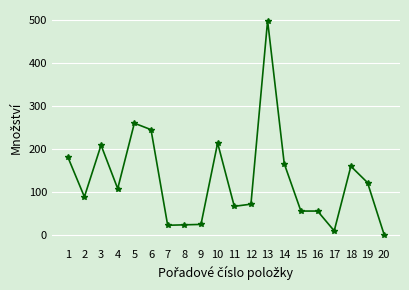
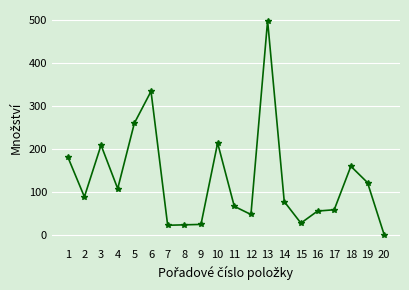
  {
    "1": 180,
    "2": 90,
    "3": 210,
    "4": 110,
    "5": 260,
-   "6": 250,
+   "6": 330,
    "7": 20,
    "8": 20,
    "9": 30,
    "10": 210,
    "11": 70,
-   "12": 70,
+   "12": 50,
    "13": 500,
-   "14": 170,
-   "15": 60,
+   "14": 80,
+   "15": 30,
    "16": 60,
-   "17": 10,
+   "17": 60,
    "18": 160,
    "19": 120,
    "20": 0
  }
